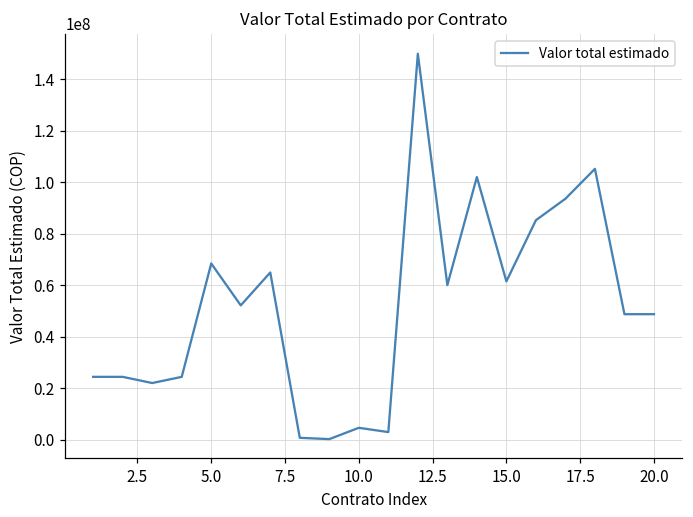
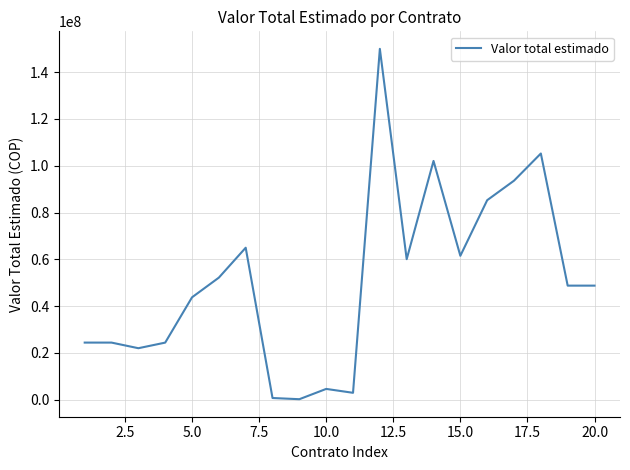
  {
-   "5.0": 68000000,
+   "5.0": 44000000,
    "10.0": 5000000,
    "15.0": 61000000,
    "20.0": 49000000
  }
